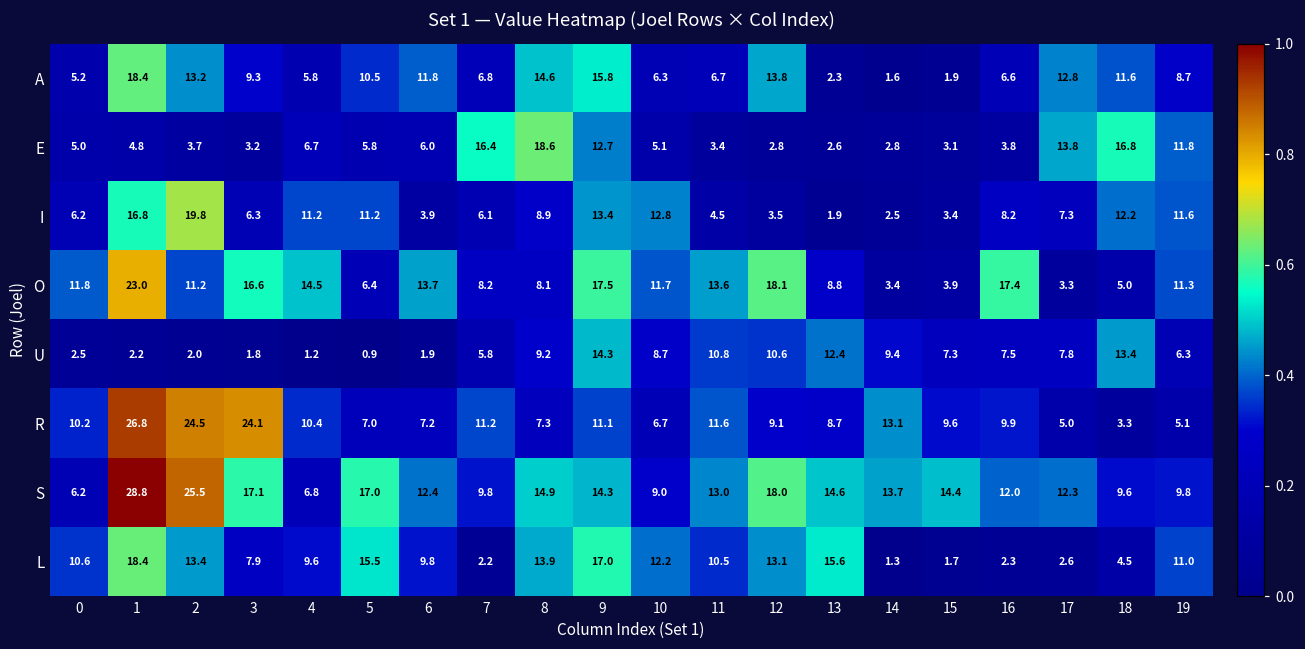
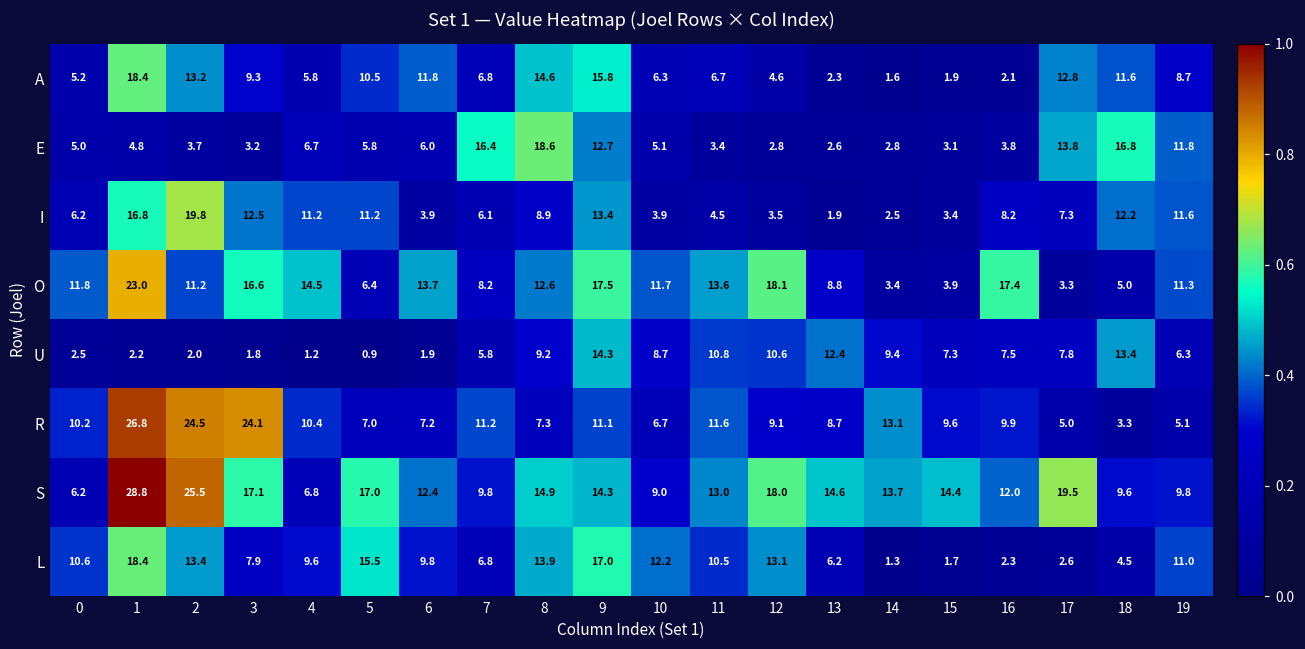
  {
    "A": {
      "0": 5.2,
      "1": 18.4,
      "2": 13.2,
      "3": 9.3,
      "4": 5.8,
      "5": 10.5,
      "6": 11.8,
      "7": 6.8,
      "8": 14.6,
      "9": 15.8,
      "10": 6.3,
      "11": 6.7,
-     "12": 13.8,
+     "12": 4.6,
      "13": 2.3,
      "14": 1.6,
      "15": 1.9,
-     "16": 6.6,
+     "16": 2.1,
      "17": 12.8,
      "18": 11.6,
      "19": 8.7
    },
    "E": {
      "0": 5.0,
      "1": 4.8,
      "2": 3.7,
      "3": 3.2,
      "4": 6.7,
      "5": 5.8,
      "6": 6.0,
      "7": 16.4,
      "8": 18.6,
      "9": 12.7,
      "10": 5.1,
      "11": 3.4,
      "12": 2.8,
      "13": 2.6,
      "14": 2.8,
      "15": 3.1,
      "16": 3.8,
      "17": 13.8,
      "18": 16.8,
      "19": 11.8
    },
    "I": {
      "0": 6.2,
      "1": 16.8,
      "2": 19.8,
-     "3": 6.3,
+     "3": 12.5,
      "4": 11.2,
      "5": 11.2,
      "6": 3.9,
      "7": 6.1,
      "8": 8.9,
      "9": 13.4,
-     "10": 12.8,
+     "10": 3.9,
      "11": 4.5,
      "12": 3.5,
      "13": 1.9,
      "14": 2.5,
      "15": 3.4,
      "16": 8.2,
      "17": 7.3,
      "18": 12.2,
      "19": 11.6
    },
    "O": {
      "0": 11.8,
      "1": 23.0,
      "2": 11.2,
      "3": 16.6,
      "4": 14.5,
      "5": 6.4,
      "6": 13.7,
      "7": 8.2,
-     "8": 8.1,
+     "8": 12.6,
      "9": 17.5,
      "10": 11.7,
      "11": 13.6,
      "12": 18.1,
      "13": 8.8,
      "14": 3.4,
      "15": 3.9,
      "16": 17.4,
      "17": 3.3,
      "18": 5.0,
      "19": 11.3
    },
    "U": {
      "0": 2.5,
      "1": 2.2,
      "2": 2.0,
      "3": 1.8,
      "4": 1.2,
      "5": 0.9,
      "6": 1.9,
      "7": 5.8,
      "8": 9.2,
      "9": 14.3,
      "10": 8.7,
      "11": 10.8,
      "12": 10.6,
      "13": 12.4,
      "14": 9.4,
      "15": 7.3,
      "16": 7.5,
      "17": 7.8,
      "18": 13.4,
      "19": 6.3
    },
    "R": {
      "0": 10.2,
      "1": 26.8,
      "2": 24.5,
      "3": 24.1,
      "4": 10.4,
      "5": 7.0,
      "6": 7.2,
      "7": 11.2,
      "8": 7.3,
      "9": 11.1,
      "10": 6.7,
      "11": 11.6,
      "12": 9.1,
      "13": 8.7,
      "14": 13.1,
      "15": 9.6,
      "16": 9.9,
      "17": 5.0,
      "18": 3.3,
      "19": 5.1
    },
    "S": {
      "0": 6.2,
      "1": 28.8,
      "2": 25.5,
      "3": 17.1,
      "4": 6.8,
      "5": 17.0,
      "6": 12.4,
      "7": 9.8,
      "8": 14.9,
      "9": 14.3,
      "10": 9.0,
      "11": 13.0,
      "12": 18.0,
      "13": 14.6,
      "14": 13.7,
      "15": 14.4,
      "16": 12.0,
-     "17": 12.3,
+     "17": 19.5,
      "18": 9.6,
      "19": 9.8
    },
    "L": {
      "0": 10.6,
      "1": 18.4,
      "2": 13.4,
      "3": 7.9,
      "4": 9.6,
      "5": 15.5,
      "6": 9.8,
-     "7": 2.2,
+     "7": 6.8,
      "8": 13.9,
      "9": 17.0,
      "10": 12.2,
      "11": 10.5,
      "12": 13.1,
-     "13": 15.6,
+     "13": 6.2,
      "14": 1.3,
      "15": 1.7,
      "16": 2.3,
      "17": 2.6,
      "18": 4.5,
      "19": 11.0
    }
  }
